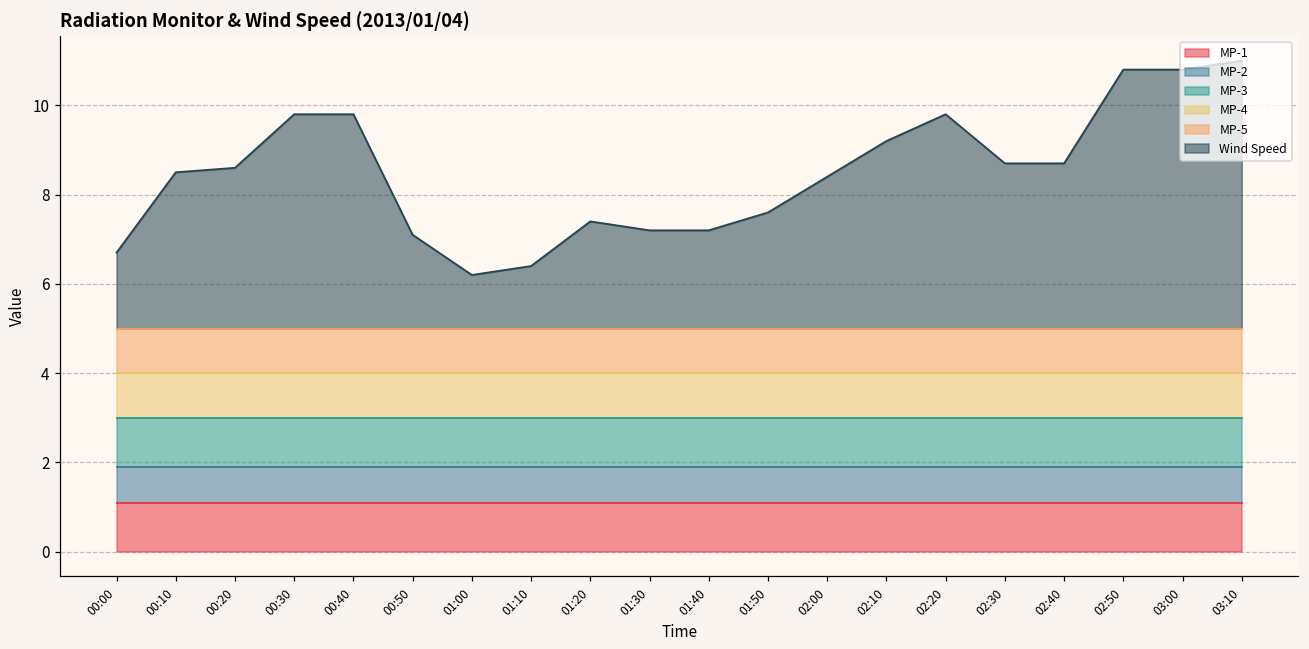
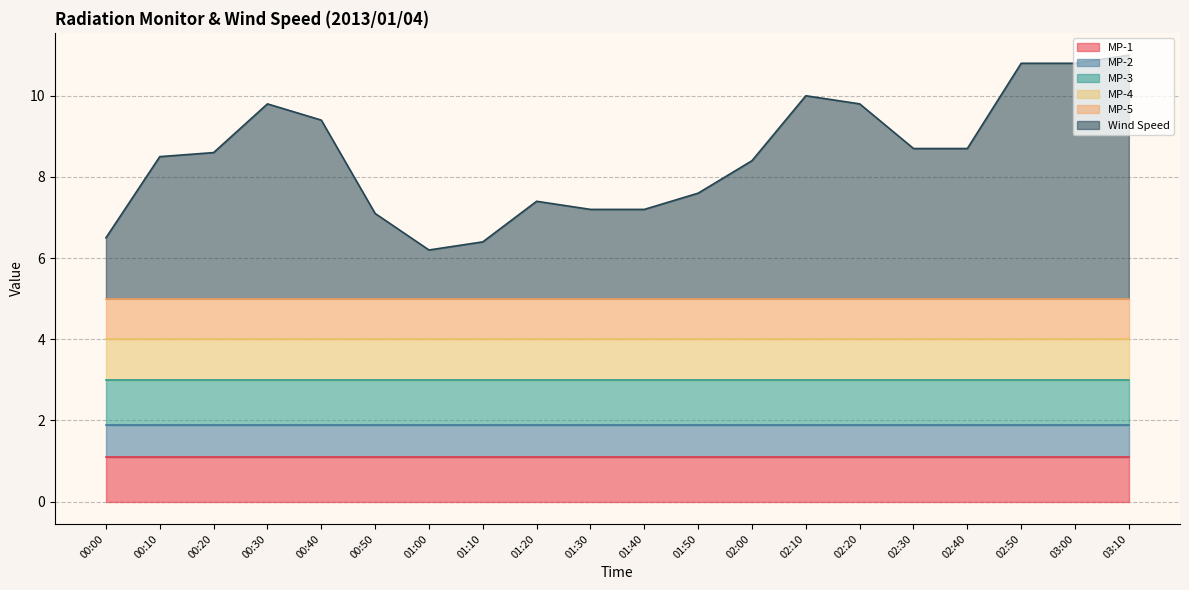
  {
    "MP-1": {
      "00:00": 1.1,
      "00:10": 1.1,
      "00:20": 1.1,
      "00:30": 1.1,
      "00:40": 1.1,
      "00:50": 1.1,
      "01:00": 1.1,
      "01:10": 1.1,
      "01:20": 1.1,
      "01:30": 1.1,
      "01:40": 1.1,
      "01:50": 1.1,
      "02:00": 1.1,
      "02:10": 1.1,
      "02:20": 1.1,
      "02:30": 1.1,
      "02:40": 1.1,
      "02:50": 1.1,
      "03:00": 1.1,
      "03:10": 1.1
    },
    "Wind Speed": {
-     "00:00": 6.7,
+     "00:00": 6.5,
      "00:10": 8.5,
      "00:20": 8.6,
      "00:30": 9.8,
-     "00:40": 9.8,
+     "00:40": 9.4,
      "00:50": 7.1,
      "01:00": 6.2,
      "01:10": 6.4,
      "01:20": 7.4,
      "01:30": 7.2,
      "01:40": 7.2,
      "01:50": 7.6,
      "02:00": 8.4,
-     "02:10": 9.2,
+     "02:10": 10.0,
      "02:20": 9.8,
      "02:30": 8.7,
      "02:40": 8.7,
      "02:50": 10.8
    }
  }
